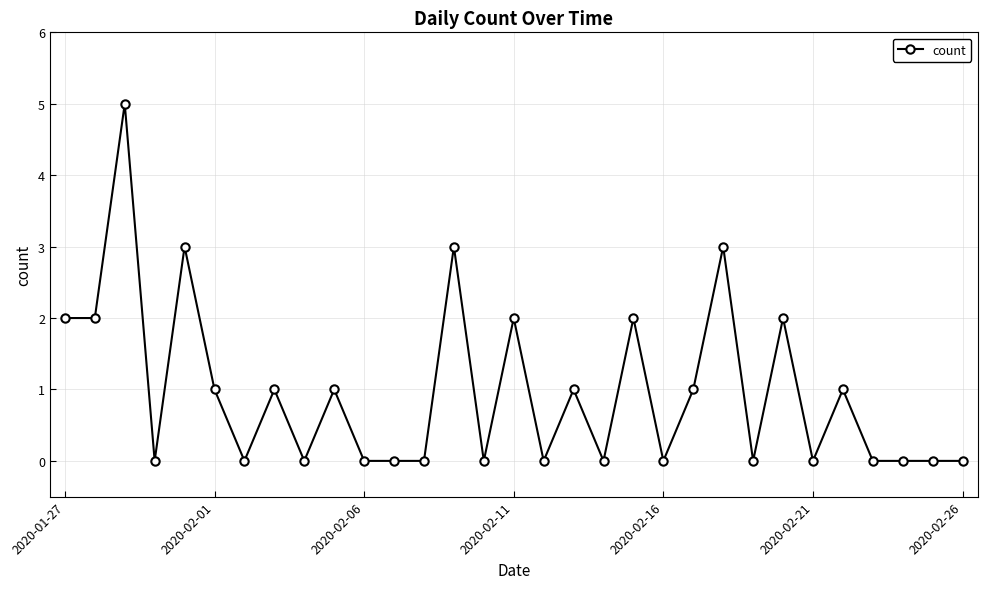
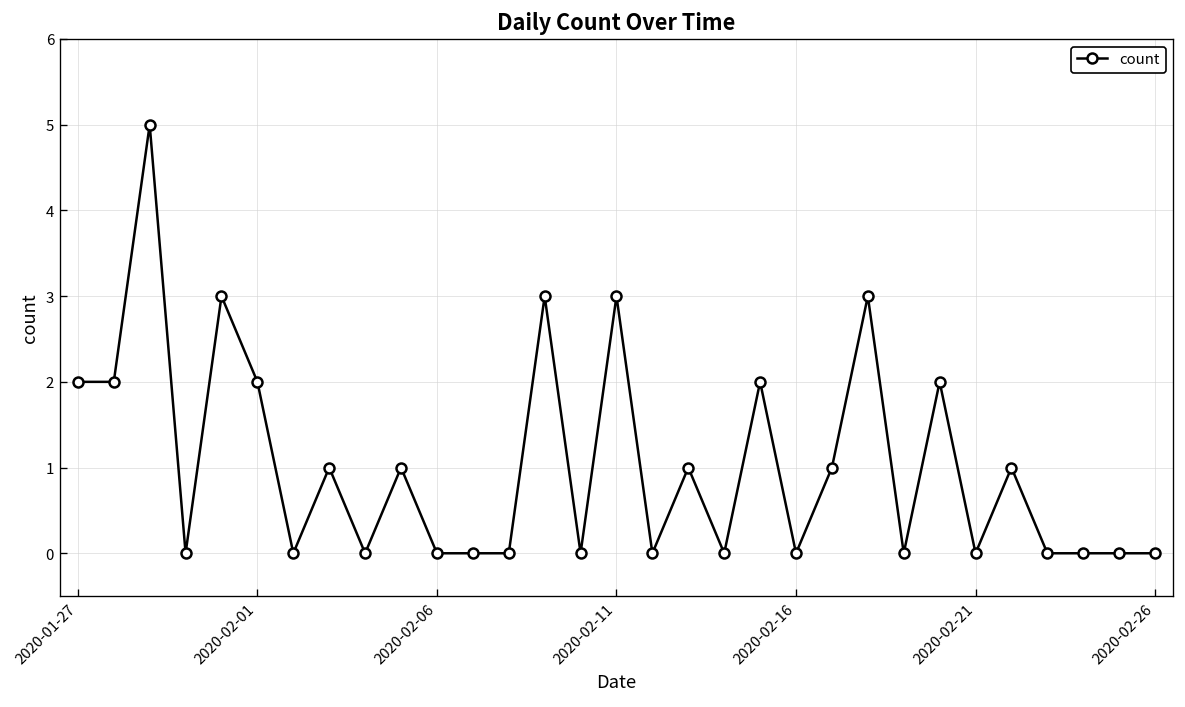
  {
    "2020-01-27": 2,
-   "2020-02-01": 1,
+   "2020-02-01": 2,
    "2020-02-06": 0,
-   "2020-02-11": 2,
+   "2020-02-11": 3,
    "2020-02-16": 0,
    "2020-02-21": 0,
    "2020-02-26": 0
  }
